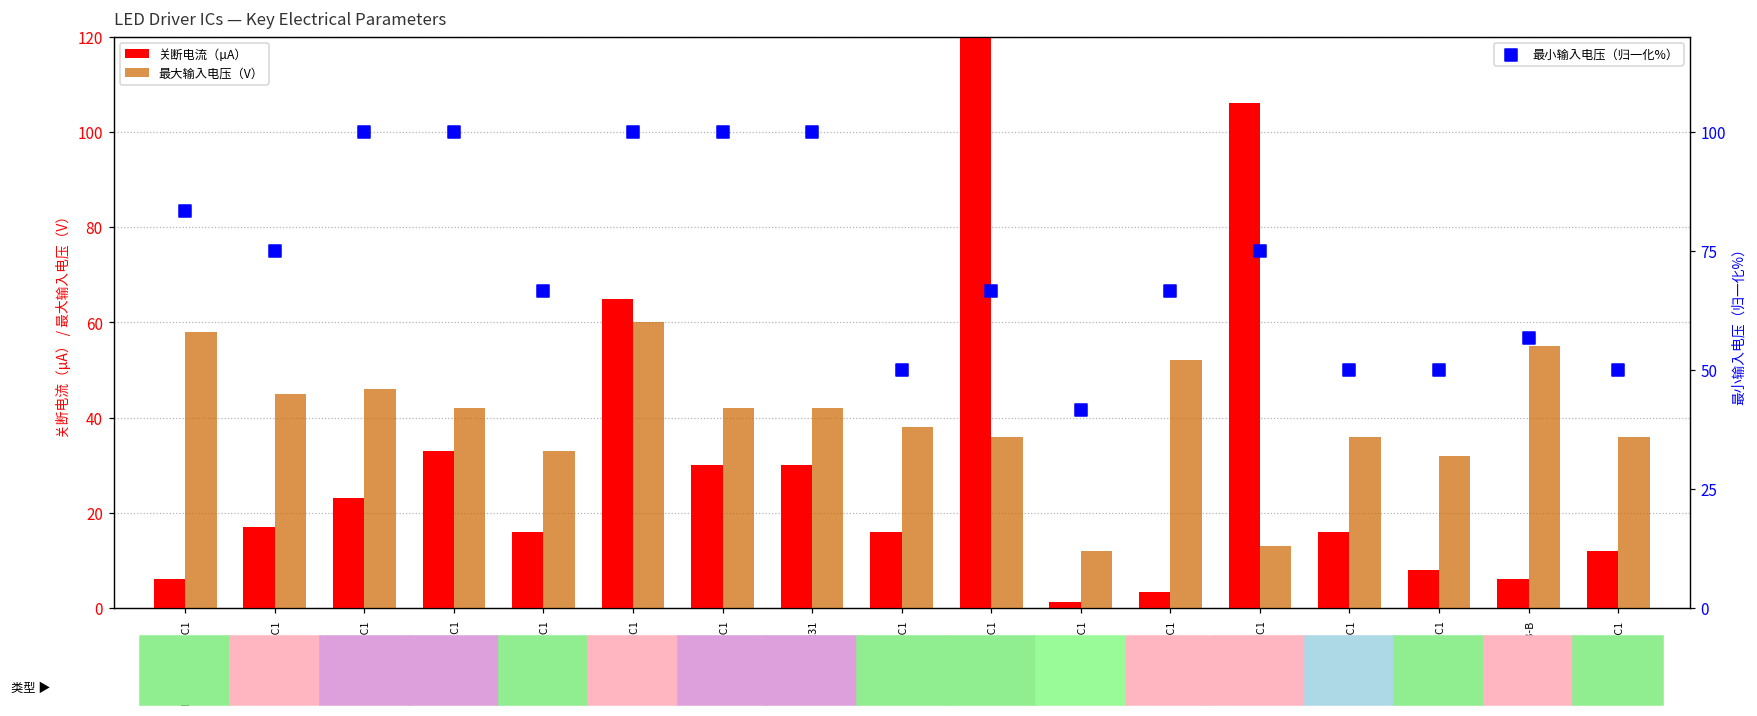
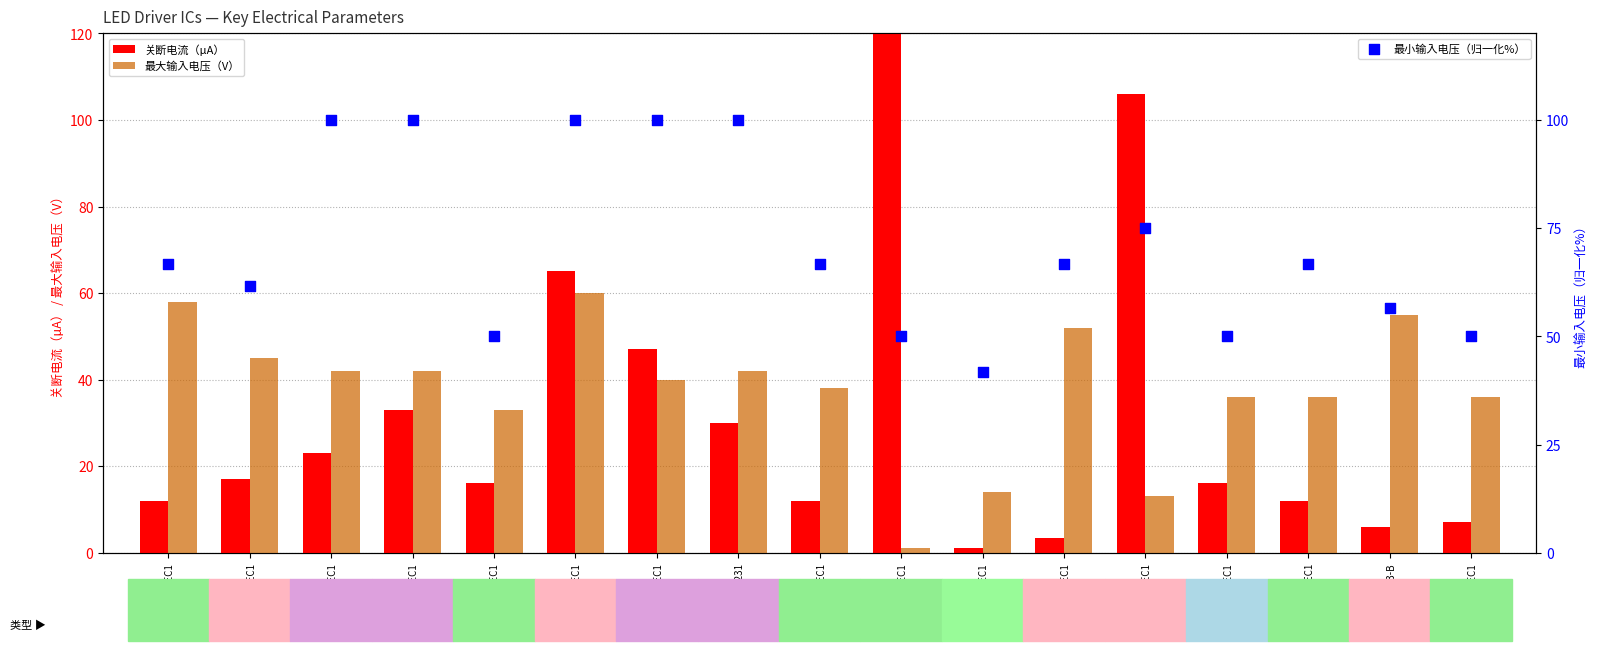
  {
    "关断电流（µA）": {
-     "MPQ4425M-AEC1": 6,
+     "MPQ4425M-AEC1": 12,
      "MPQ2484U-AEC1": 17,
      "MPQ7200-AEC1": 23,
      "MPQ7200A-AEC1": 33,
      "MPM6010-AEC1": 16,
      "MPQ2489-AEC1": 65,
-     "MPQ7230-AEC1": 30,
+     "MPQ7230-AEC1": 47,
      "MPQ7231": 30,
-     "MPQ4425C-AEC1": 16,
+     "MPQ4425C-AEC1": 12,
      "MPQ7225-AEC1": 1,
      "MPQ2483A-AEC1": 3,
      "MPQ2484-AEC1": 106,
      "MPQ7220-AEC1": 16,
-     "MPQ4425B-AEC1": 8,
+     "MPQ4425B-AEC1": 12,
      "MPQ24833-B": 6,
-     "MPQ4425A-AEC1": 12
+     "MPQ4425A-AEC1": 7
    },
    "最大输入电压（V）": {
      "MPQ4425M-AEC1": 58,
      "MPQ2484U-AEC1": 45,
-     "MPQ7200-AEC1": 46,
+     "MPQ7200-AEC1": 42,
      "MPQ7200A-AEC1": 42,
      "MPM6010-AEC1": 33,
      "MPQ2489-AEC1": 60,
-     "MPQ7230-AEC1": 42,
+     "MPQ7230-AEC1": 40,
      "MPQ7231": 42,
      "MPQ4425C-AEC1": 38,
-     "MPQ7235-AEC1": 36,
-     "MPQ7225-AEC1": 12,
+     "MPQ7235-AEC1": 1,
+     "MPQ7225-AEC1": 14,
      "MPQ2483A-AEC1": 52,
      "MPQ2484-AEC1": 13,
      "MPQ7220-AEC1": 36,
-     "MPQ4425B-AEC1": 32,
+     "MPQ4425B-AEC1": 36,
      "MPQ24833-B": 55,
      "MPQ4425A-AEC1": 36
    },
    "最小输入电压（归一化%）": {
-     "MPQ4425M-AEC1": 83,
-     "MPQ2484U-AEC1": 75,
-     "MPM6010-AEC1": 67,
-     "MPQ4425C-AEC1": 50,
-     "MPQ7235-AEC1": 67,
-     "MPQ4425B-AEC1": 50
+     "MPQ4425M-AEC1": 67,
+     "MPQ2484U-AEC1": 62,
+     "MPM6010-AEC1": 50,
+     "MPQ4425C-AEC1": 67,
+     "MPQ7235-AEC1": 50,
+     "MPQ4425B-AEC1": 67
    }
  }
